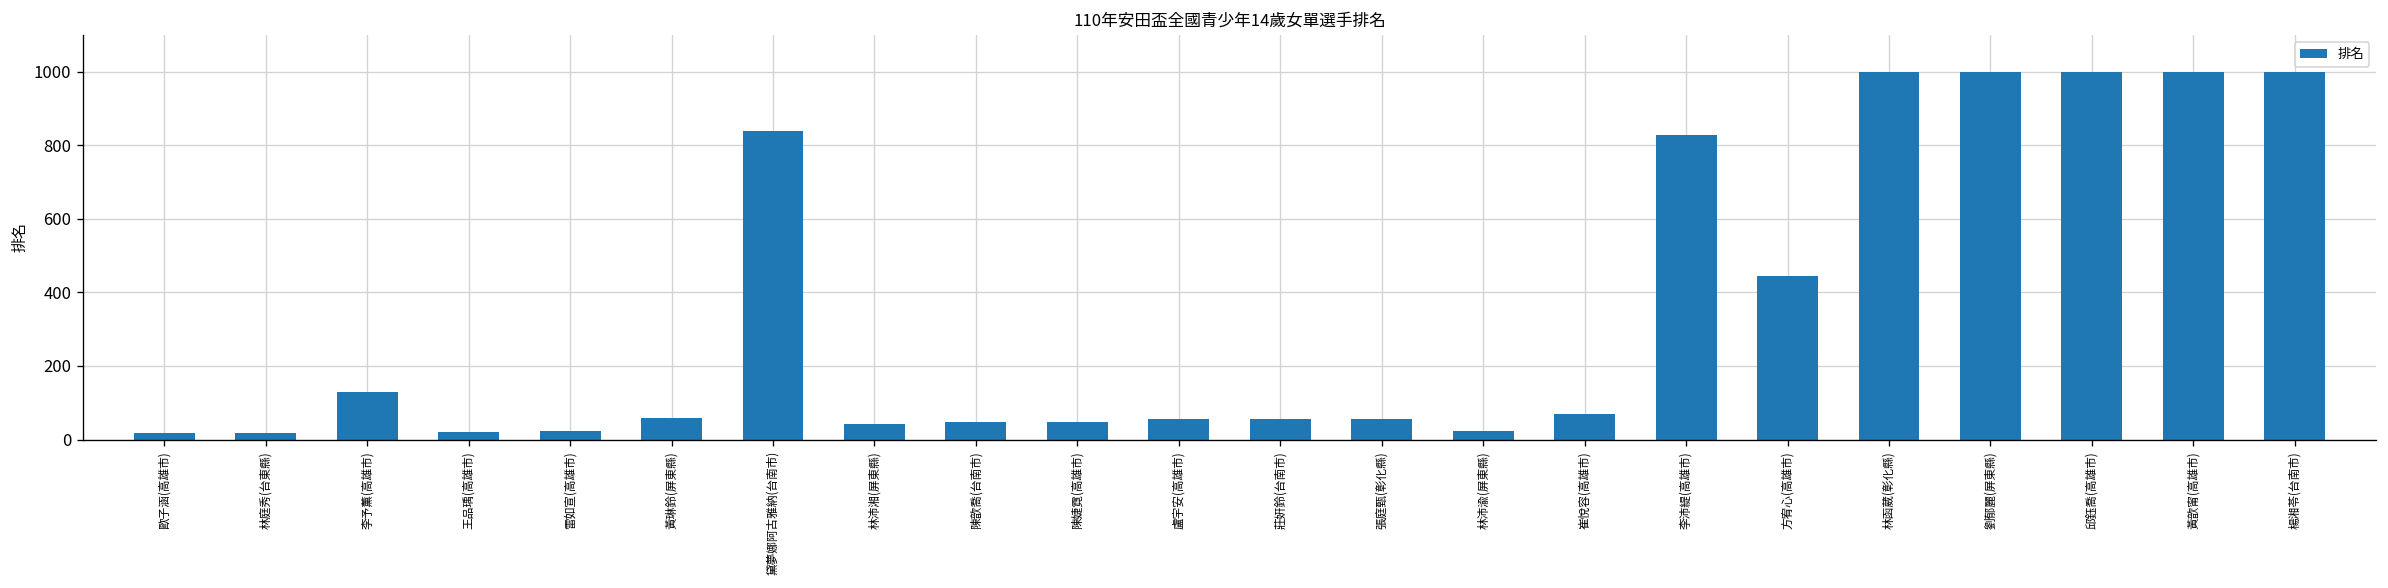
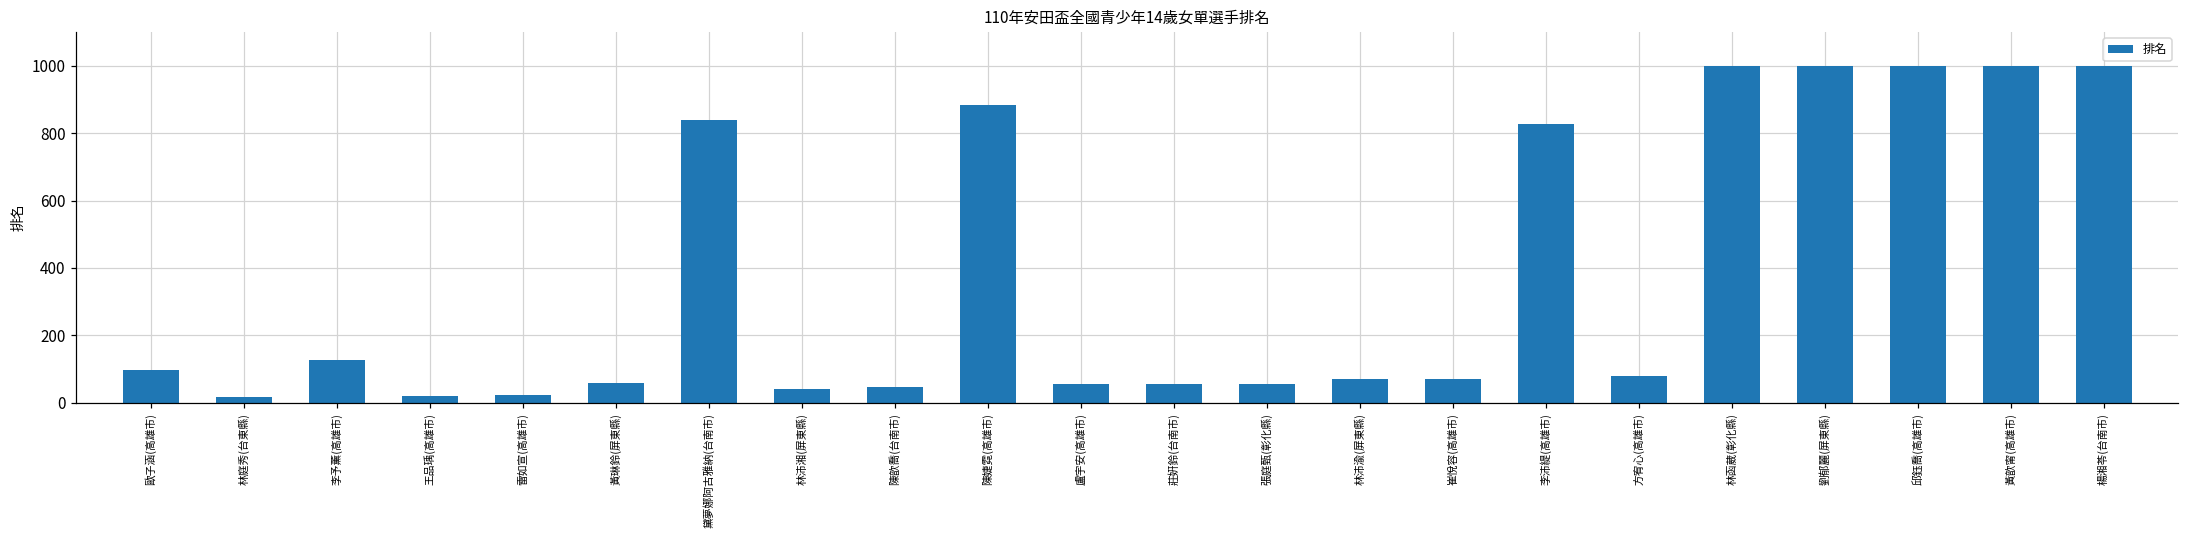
  {
-   "歐子涵(高雄市)": 20,
+   "歐子涵(高雄市)": 100,
    "林庭秀(台東縣)": 20,
    "李予薰(高雄市)": 130,
    "王品瑀(高雄市)": 20,
    "雷如宣(高雄市)": 20,
    "黃琳鈴(屏東縣)": 60,
    "黛夢娜阿古雅納(台南市)": 840,
    "林沛湘(屏東縣)": 40,
    "陳歆喬(台南市)": 50,
-   "陳婕霓(高雄市)": 50,
+   "陳婕霓(高雄市)": 880,
    "盧宇安(高雄市)": 60,
    "莊姸鈴(台南市)": 60,
    "張庭甄(彰化縣)": 60,
-   "林沛渝(屏東縣)": 20,
+   "林沛渝(屏東縣)": 70,
    "崔悅容(高雄市)": 70,
    "李沛緹(高雄市)": 830,
-   "方宥心(高雄市)": 440,
+   "方宥心(高雄市)": 80,
    "林函葳(彰化縣)": 1000,
    "劉郁麗(屏東縣)": 1000,
    "邱鈺喬(高雄市)": 1000,
    "黃歆甯(高雄市)": 1000,
    "楊湘苓(台南市)": 1000
  }
